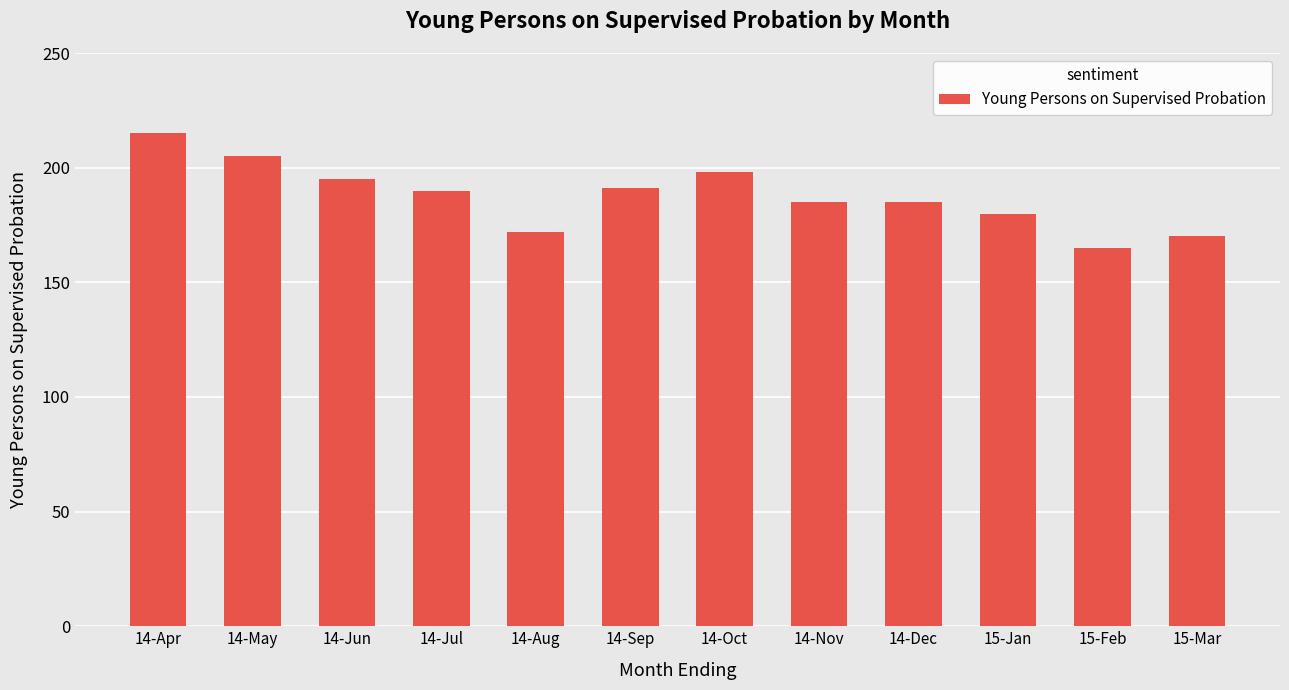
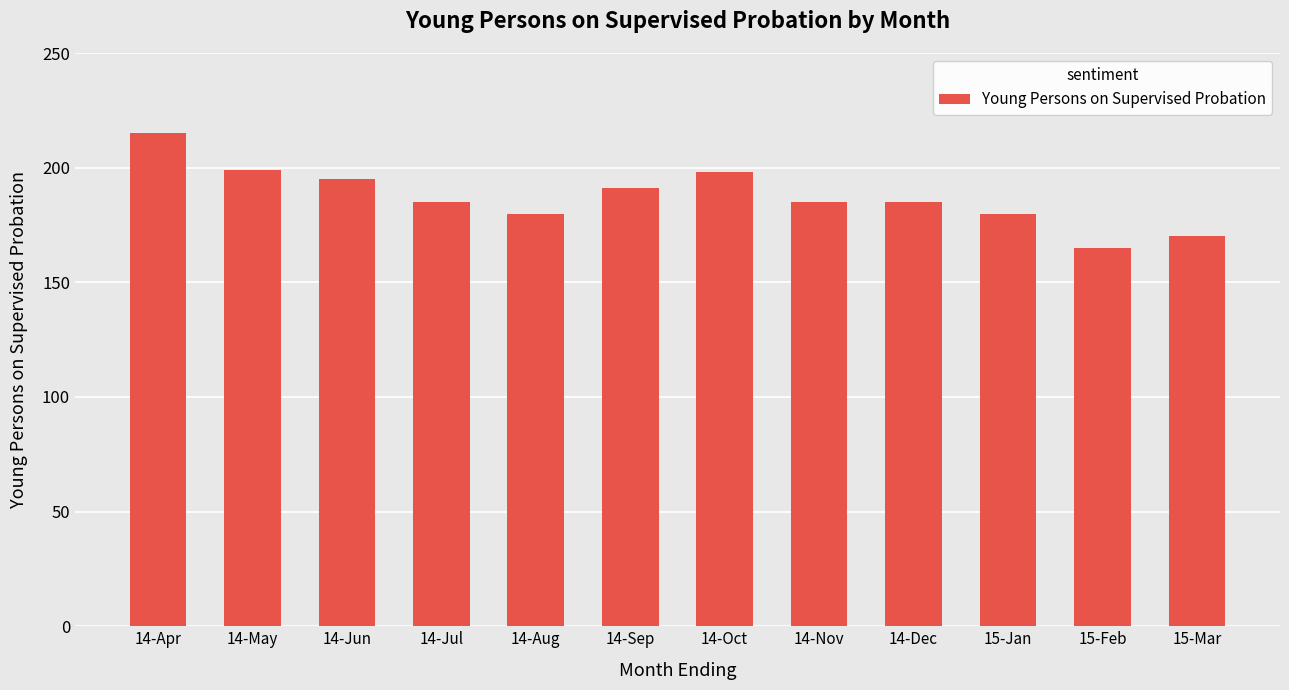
  {
    "14-Apr": 215,
-   "14-May": 205,
+   "14-May": 199,
    "14-Jun": 195,
-   "14-Jul": 190,
-   "14-Aug": 172,
+   "14-Jul": 185,
+   "14-Aug": 180,
    "14-Sep": 191,
    "14-Oct": 198,
    "14-Nov": 185,
    "14-Dec": 185,
    "15-Jan": 180,
    "15-Feb": 165,
    "15-Mar": 170
  }
